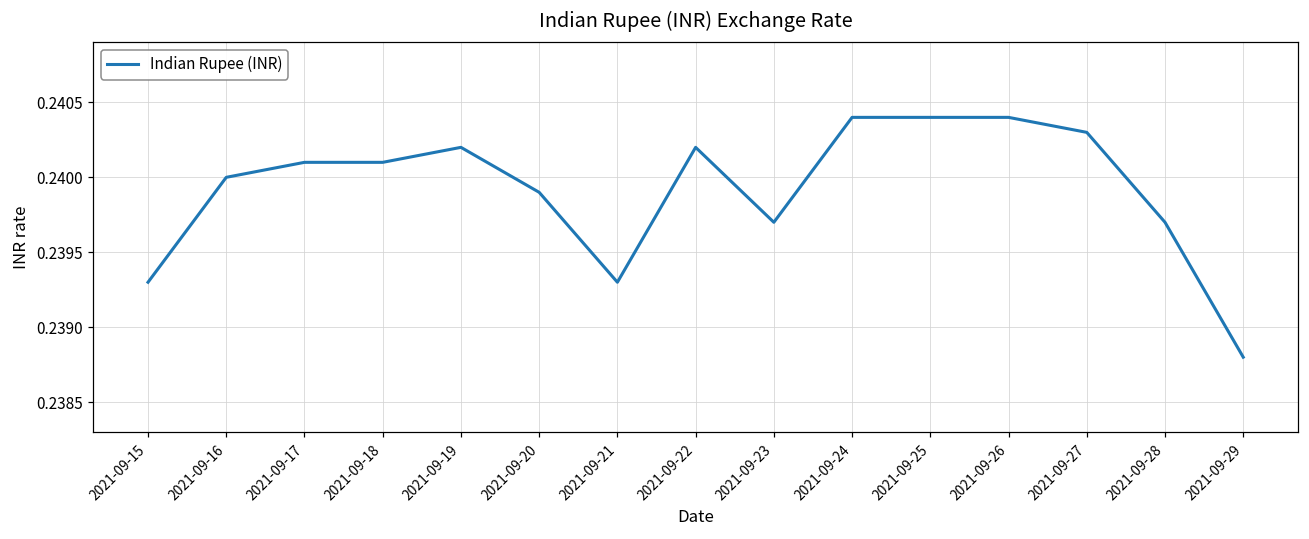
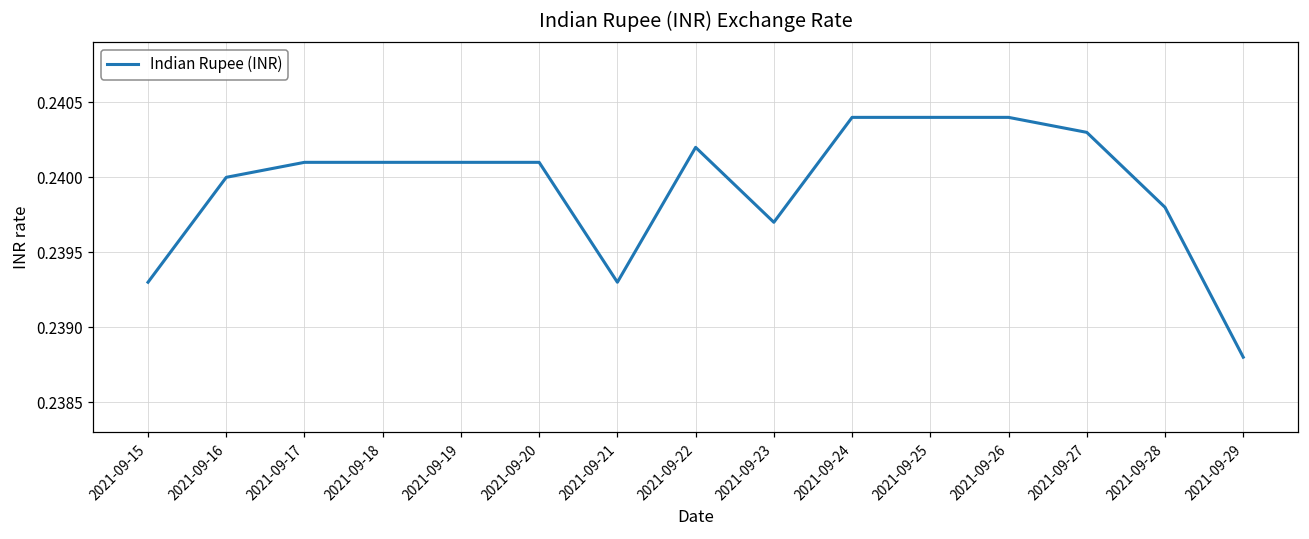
  {
    "2021-09-15": 0.2393,
    "2021-09-16": 0.2400,
    "2021-09-17": 0.2401,
    "2021-09-18": 0.2401,
-   "2021-09-19": 0.2402,
-   "2021-09-20": 0.2399,
+   "2021-09-19": 0.2401,
+   "2021-09-20": 0.2401,
    "2021-09-21": 0.2393,
    "2021-09-22": 0.2402,
    "2021-09-23": 0.2397,
    "2021-09-24": 0.2404,
    "2021-09-25": 0.2404,
    "2021-09-26": 0.2404,
    "2021-09-27": 0.2403,
-   "2021-09-28": 0.2397,
+   "2021-09-28": 0.2398,
    "2021-09-29": 0.2388
  }
